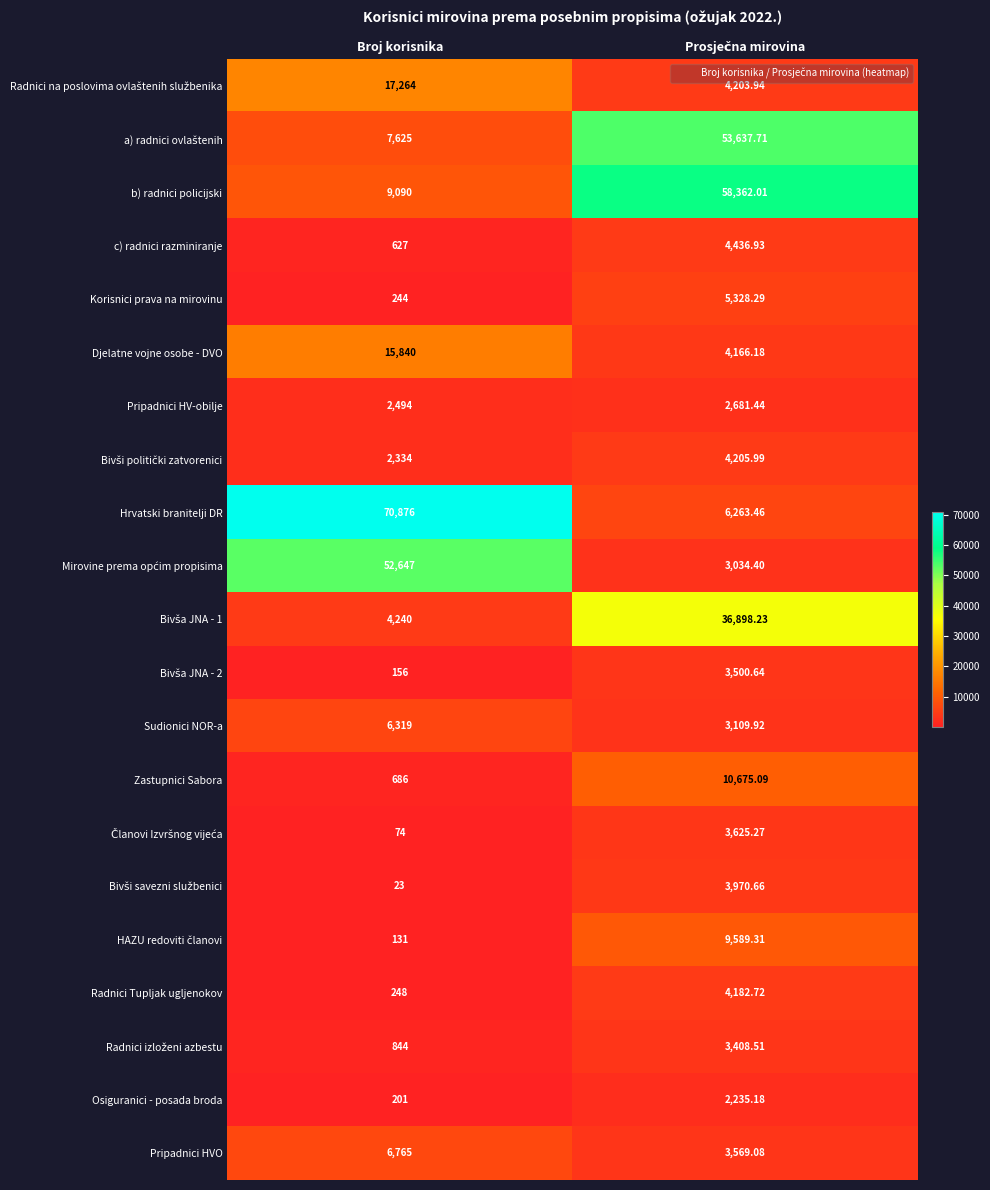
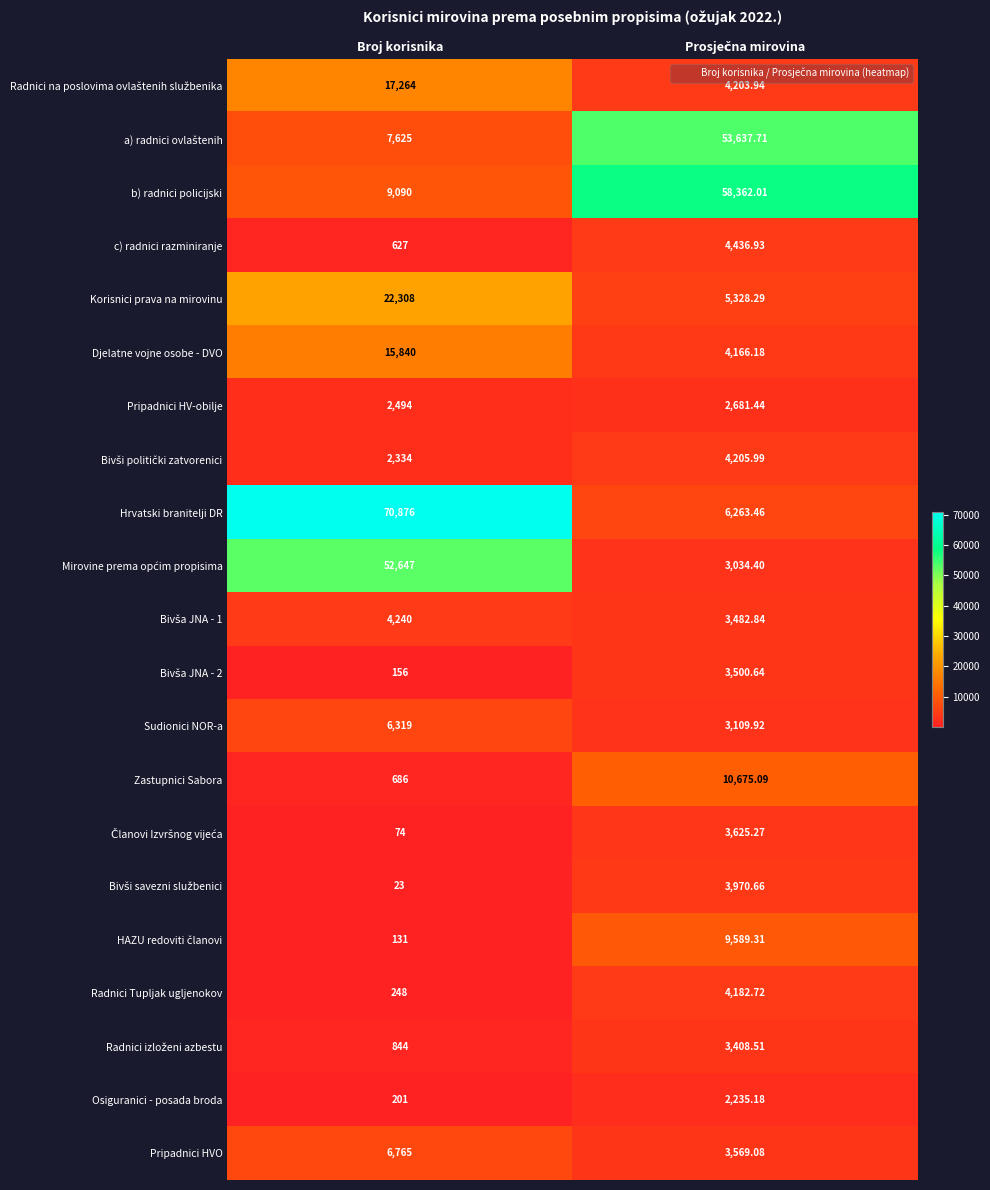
  {
    "Radnici na poslovima ovlaštenih službenika": {
      "Broj korisnika": "17,264"
    },
    "a) radnici ovlaštenih": {
      "Broj korisnika": "7,625",
      "Prosječna mirovina": "53,637.71"
    },
    "b) radnici policijski": {
      "Broj korisnika": "9,090",
      "Prosječna mirovina": "58,362.01"
    },
    "c) radnici razminiranje": {
      "Broj korisnika": "627",
      "Prosječna mirovina": "4,436.93"
    },
    "Korisnici prava na mirovinu": {
-     "Broj korisnika": "244",
+     "Broj korisnika": "22,308",
      "Prosječna mirovina": "5,328.29"
    },
    "Djelatne vojne osobe - DVO": {
      "Broj korisnika": "15,840",
      "Prosječna mirovina": "4,166.18"
    },
    "Pripadnici HV-obilje": {
      "Broj korisnika": "2,494",
      "Prosječna mirovina": "2,681.44"
    },
    "Bivši politički zatvorenici": {
      "Broj korisnika": "2,334",
      "Prosječna mirovina": "4,205.99"
    },
    "Hrvatski branitelji DR": {
      "Broj korisnika": "70,876",
      "Prosječna mirovina": "6,263.46"
    },
    "Mirovine prema općim propisima": {
      "Broj korisnika": "52,647",
      "Prosječna mirovina": "3,034.40"
    },
    "Bivša JNA - 1": {
      "Broj korisnika": "4,240",
-     "Prosječna mirovina": "36,898.23"
+     "Prosječna mirovina": "3,482.84"
    },
    "Bivša JNA - 2": {
      "Broj korisnika": "156",
      "Prosječna mirovina": "3,500.64"
    },
    "Sudionici NOR-a": {
      "Broj korisnika": "6,319",
      "Prosječna mirovina": "3,109.92"
    },
    "Zastupnici Sabora": {
      "Broj korisnika": "686",
      "Prosječna mirovina": "10,675.09"
    },
    "Članovi Izvršnog vijeća": {
      "Broj korisnika": "74",
      "Prosječna mirovina": "3,625.27"
    },
    "Bivši savezni službenici": {
      "Broj korisnika": "23",
      "Prosječna mirovina": "3,970.66"
    },
    "HAZU redoviti članovi": {
      "Broj korisnika": "131",
      "Prosječna mirovina": "9,589.31"
    },
    "Radnici Tupljak ugljenokov": {
      "Broj korisnika": "248",
      "Prosječna mirovina": "4,182.72"
    },
    "Radnici izloženi azbestu": {
      "Broj korisnika": "844",
      "Prosječna mirovina": "3,408.51"
    },
    "Osiguranici - posada broda": {
      "Broj korisnika": "201",
      "Prosječna mirovina": "2,235.18"
    },
    "Pripadnici HVO": {
      "Broj korisnika": "6,765",
      "Prosječna mirovina": "3,569.08"
    }
  }
